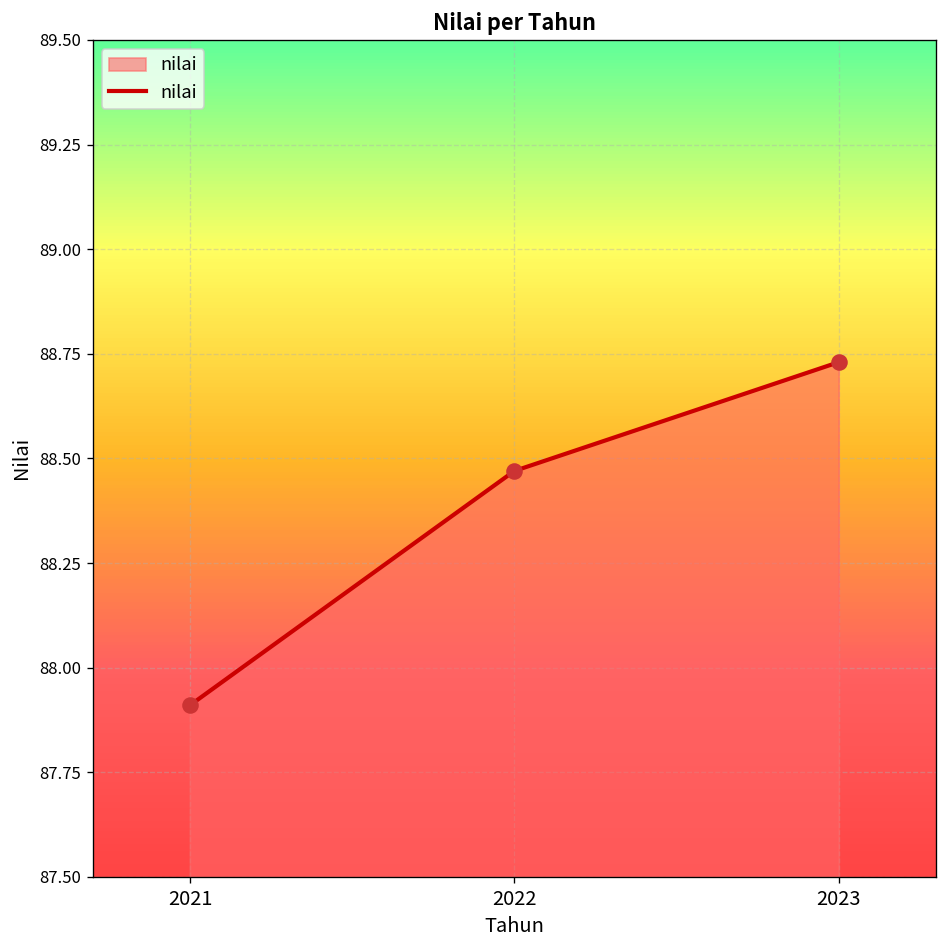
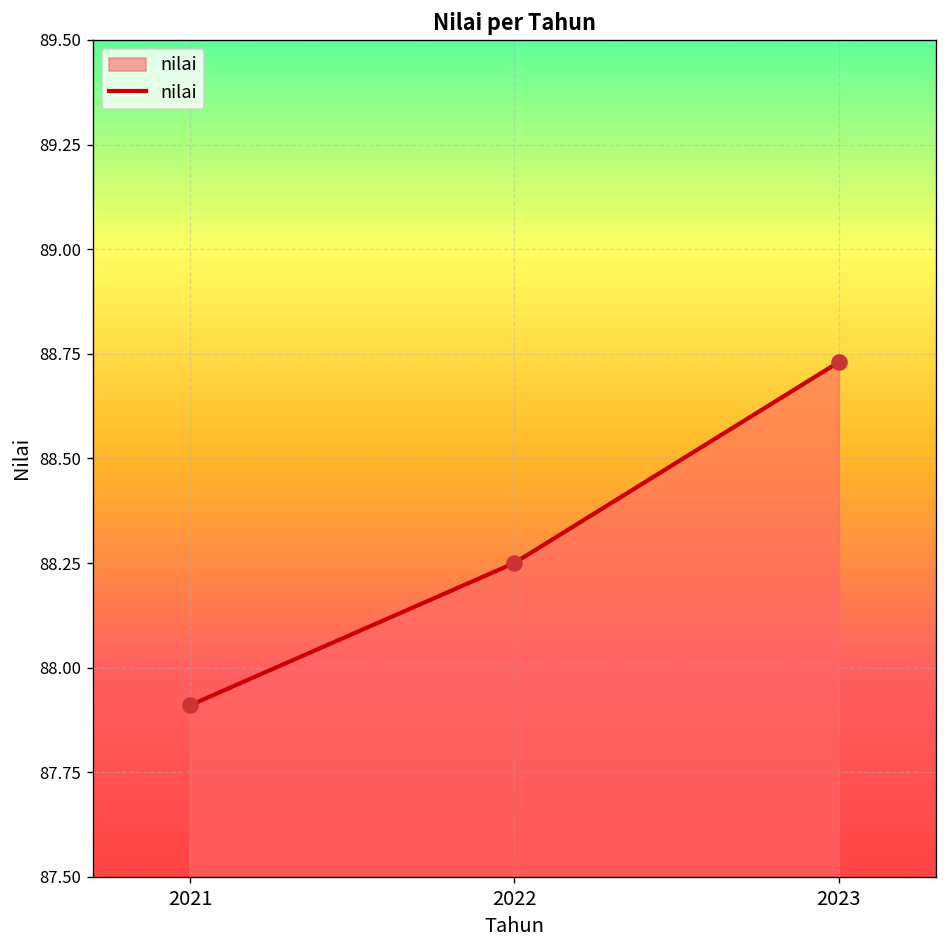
  {
    "2021": 87.91,
-   "2022": 88.47,
+   "2022": 88.25,
    "2023": 88.73
  }
